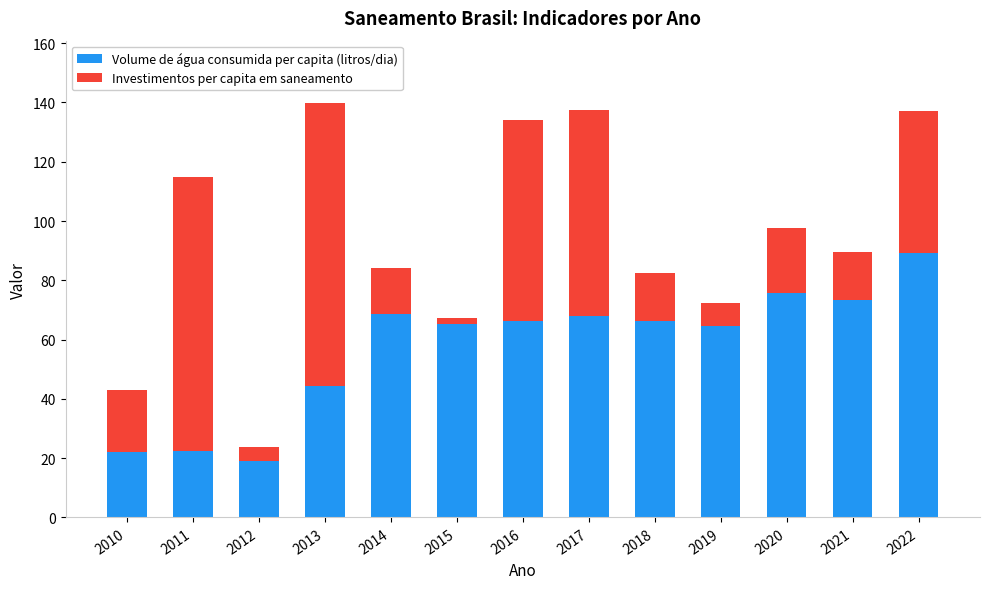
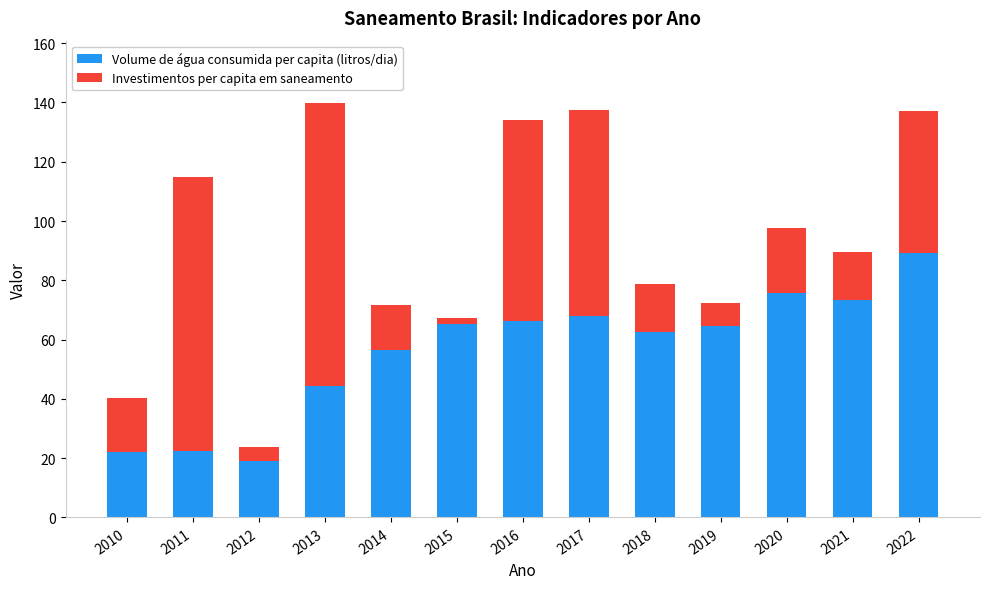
  {
    "Volume de água consumida per capita (litros/dia)": {
      "2010": 22,
      "2011": 22,
      "2012": 19,
      "2013": 44,
-     "2014": 69,
+     "2014": 56,
      "2015": 65,
      "2016": 66,
      "2017": 68,
-     "2018": 66,
+     "2018": 63,
      "2019": 65,
      "2020": 76,
      "2021": 73,
      "2022": 89
    },
    "Investimentos per capita em saneamento": {
-     "2010": 21,
+     "2010": 18,
      "2011": 93,
      "2012": 5,
      "2013": 96,
      "2014": 15,
      "2015": 2,
      "2016": 68,
      "2017": 70,
      "2018": 16,
      "2019": 8,
      "2020": 22,
      "2021": 16,
      "2022": 48
    }
  }
